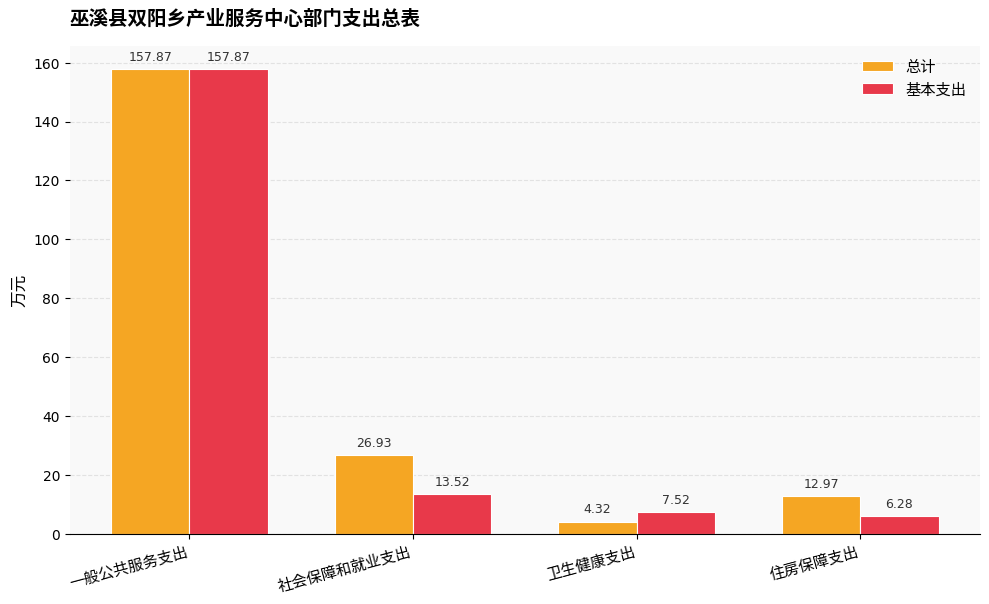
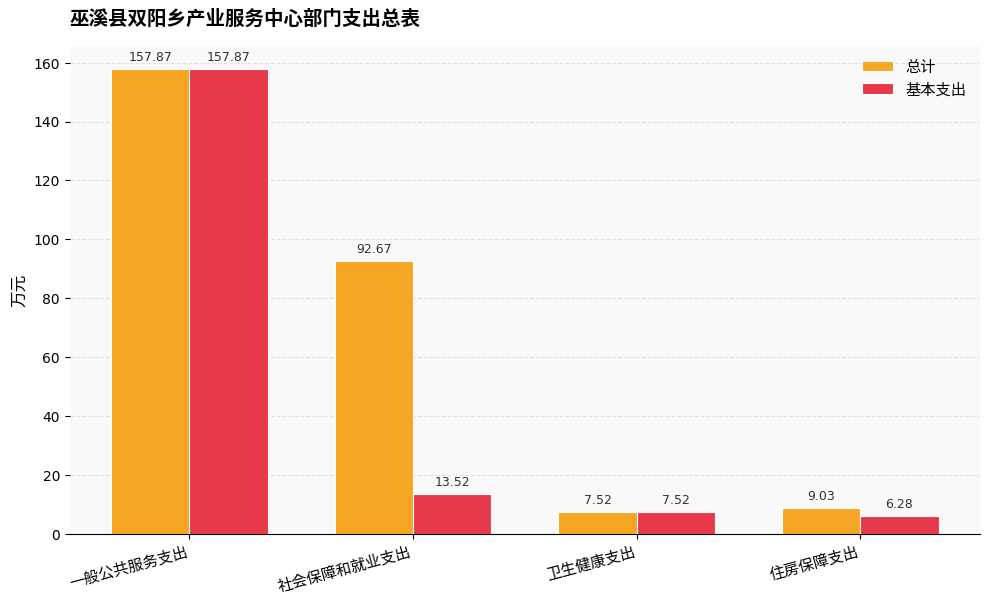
  {
    "总计": {
      "一般公共服务支出": 157.87,
-     "社会保障和就业支出": 26.93,
-     "卫生健康支出": 4.32,
-     "住房保障支出": 12.97
+     "社会保障和就业支出": 92.67,
+     "卫生健康支出": 7.52,
+     "住房保障支出": 9.03
    },
    "基本支出": {
      "一般公共服务支出": 157.87,
      "社会保障和就业支出": 13.52,
      "卫生健康支出": 7.52,
      "住房保障支出": 6.28
    }
  }
